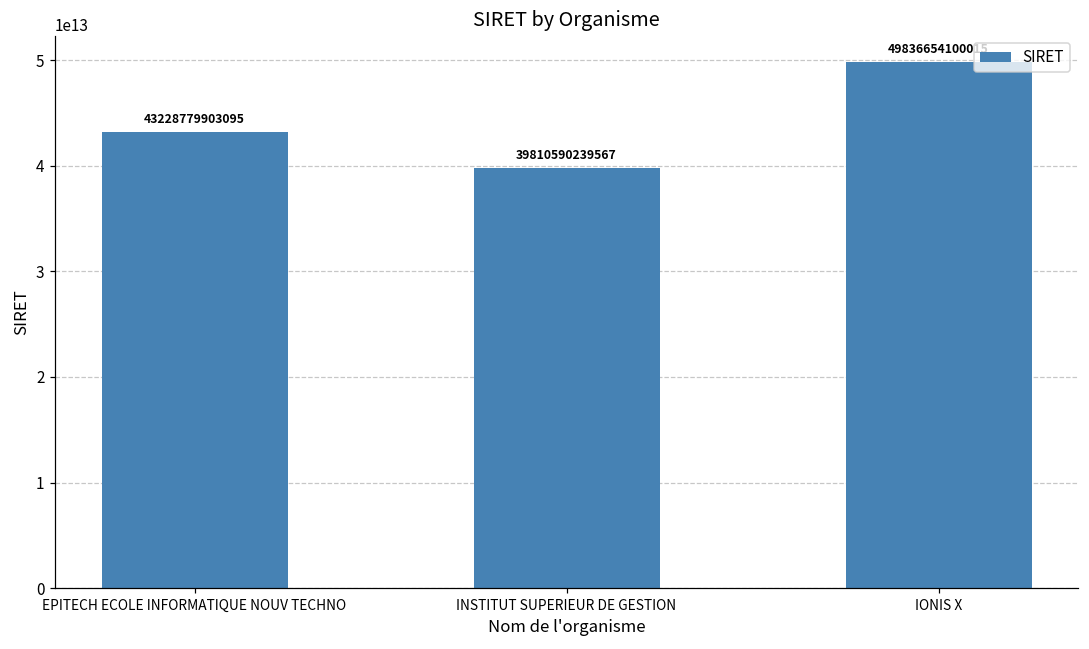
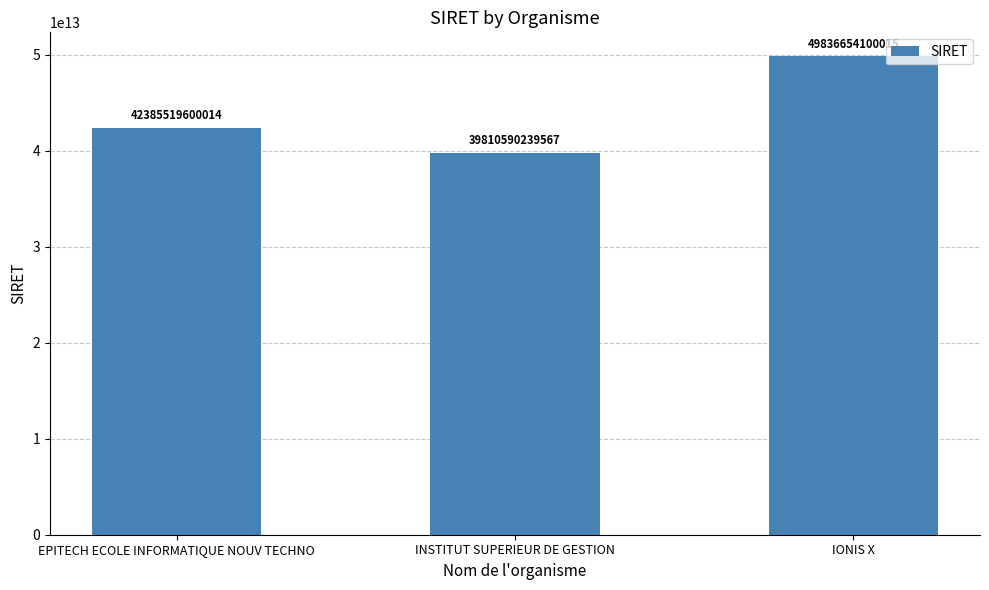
  {
-   "EPITECH ECOLE INFORMATIQUE NOUV TECHNO": 43228779903095,
+   "EPITECH ECOLE INFORMATIQUE NOUV TECHNO": 42385519600014,
    "INSTITUT SUPERIEUR DE GESTION": 39810590239567
  }
